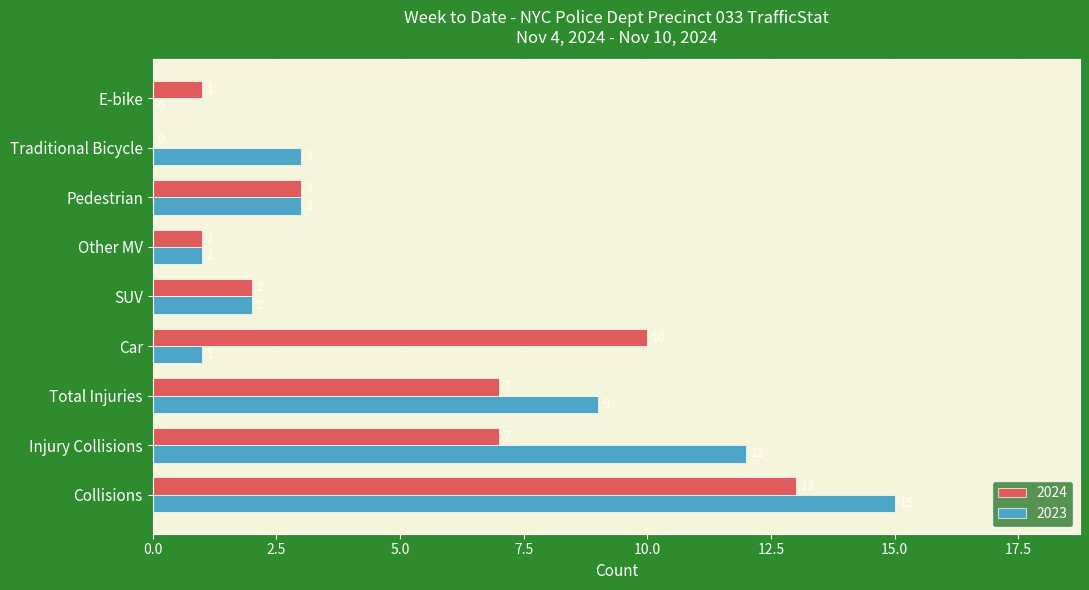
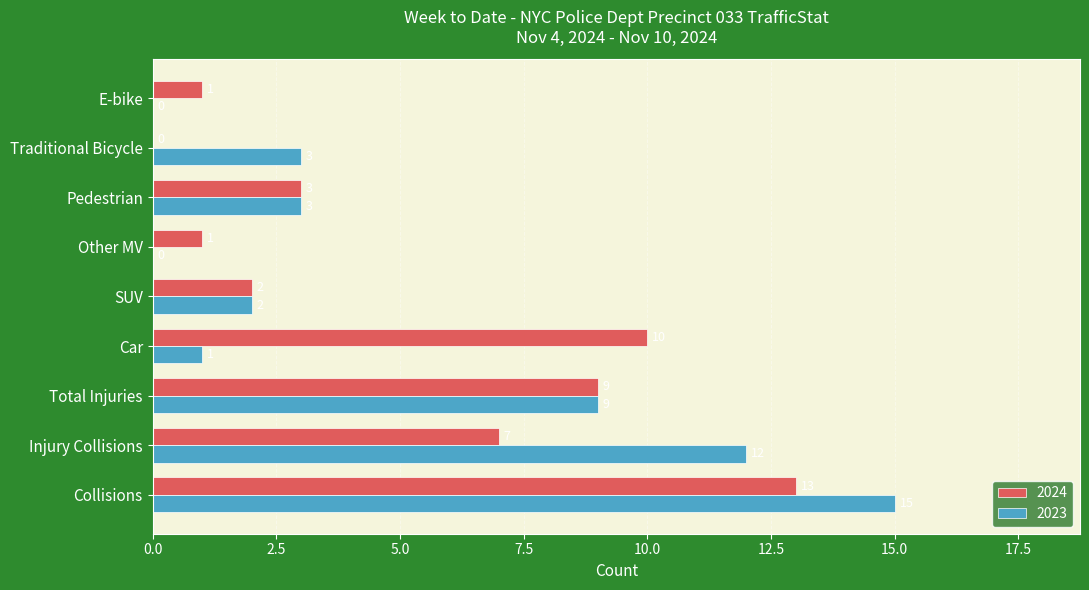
  {
    "2024": {
      "E-bike": 1,
      "Traditional Bicycle": 0,
      "Pedestrian": 3,
      "Other MV": 1,
      "SUV": 2,
      "Car": 10,
-     "Total Injuries": 7,
+     "Total Injuries": 9,
      "Injury Collisions": 7,
      "Collisions": 13
    },
    "2023": {
      "E-bike": 0,
      "Traditional Bicycle": 3,
      "Pedestrian": 3,
-     "Other MV": 1,
+     "Other MV": 0,
      "SUV": 2,
      "Car": 1,
      "Total Injuries": 9,
      "Injury Collisions": 12,
      "Collisions": 15
    }
  }
